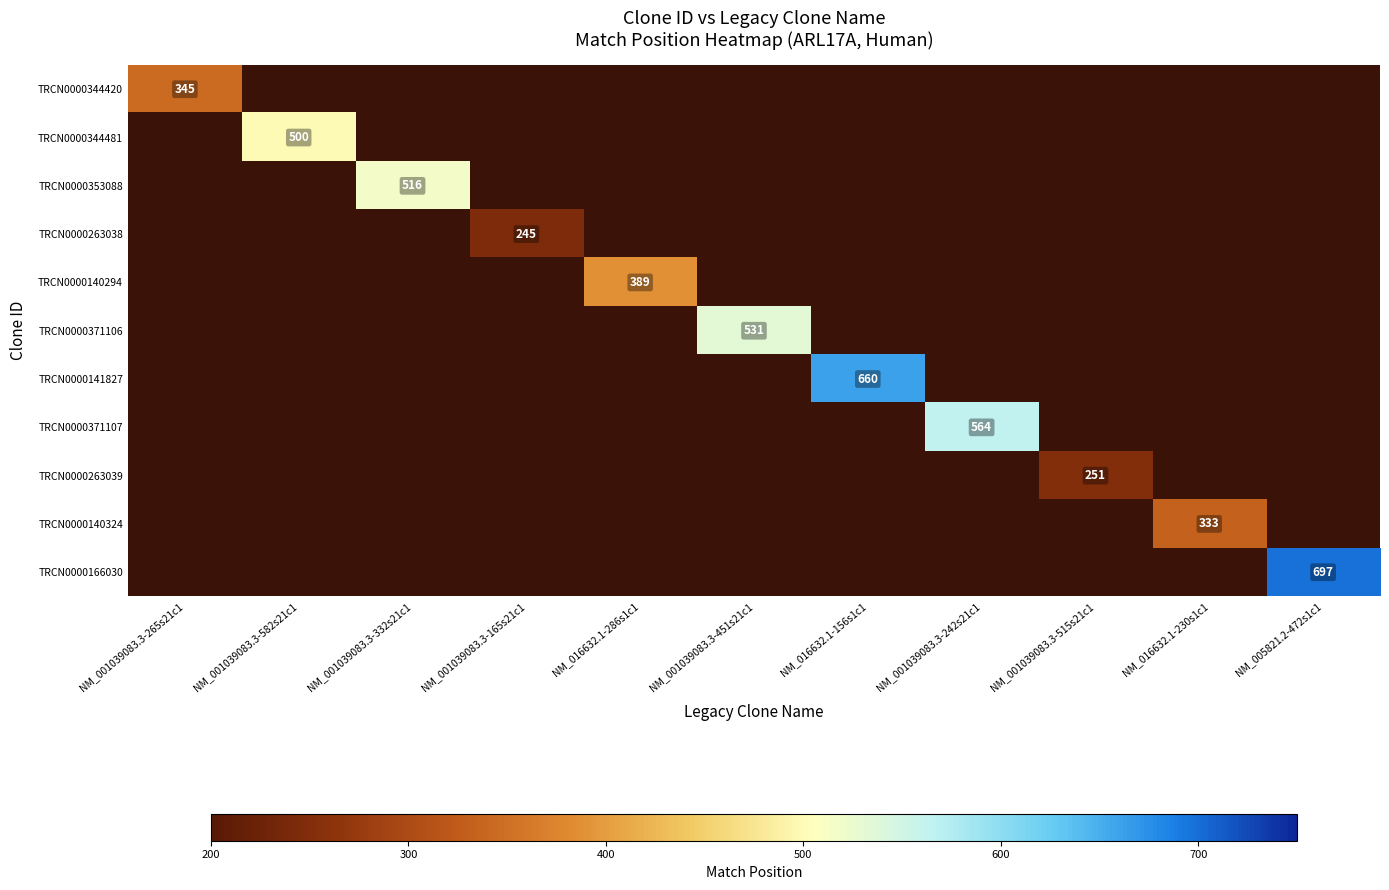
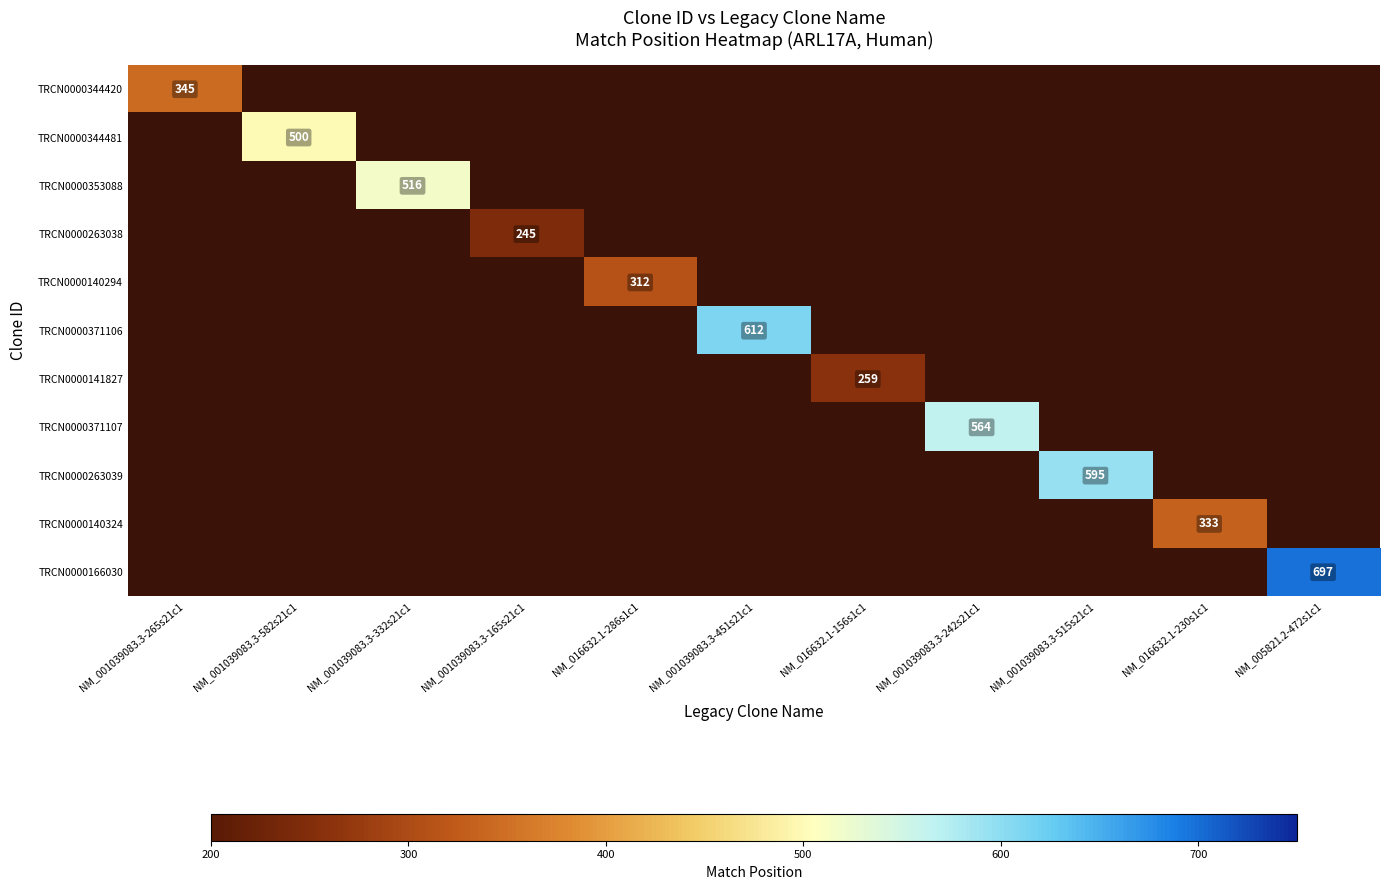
  {
    "TRCN0000140294": {
-     "NM_016632.1-286s1c1": 389
+     "NM_016632.1-286s1c1": 312
    },
    "TRCN0000371106": {
-     "NM_001039083.3-451s21c1": 531
+     "NM_001039083.3-451s21c1": 612
    },
    "TRCN0000141827": {
-     "NM_016632.1-156s1c1": 660
+     "NM_016632.1-156s1c1": 259
    },
    "TRCN0000263039": {
-     "NM_001039083.3-515s21c1": 251
+     "NM_001039083.3-515s21c1": 595
    }
  }
